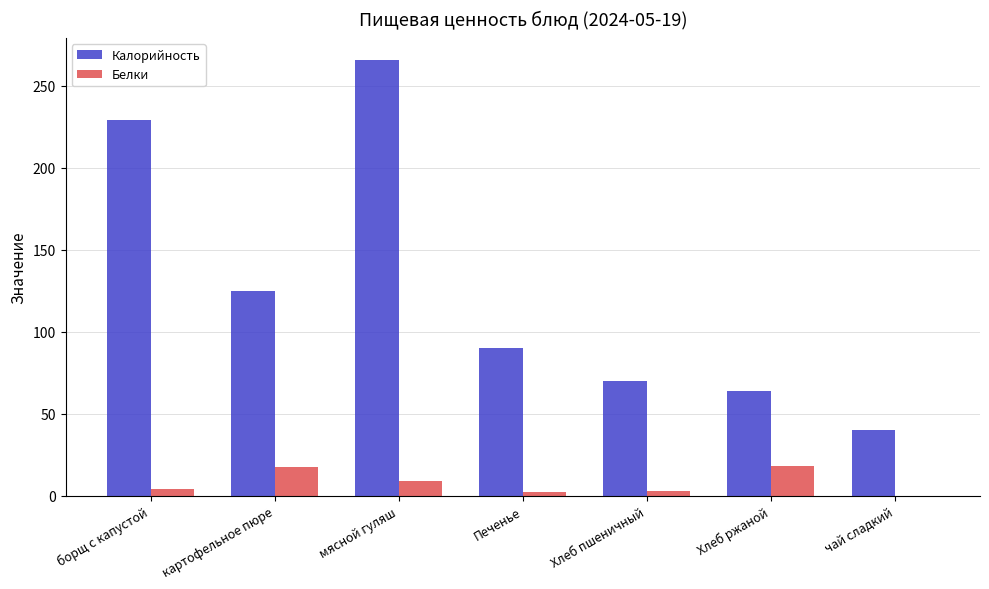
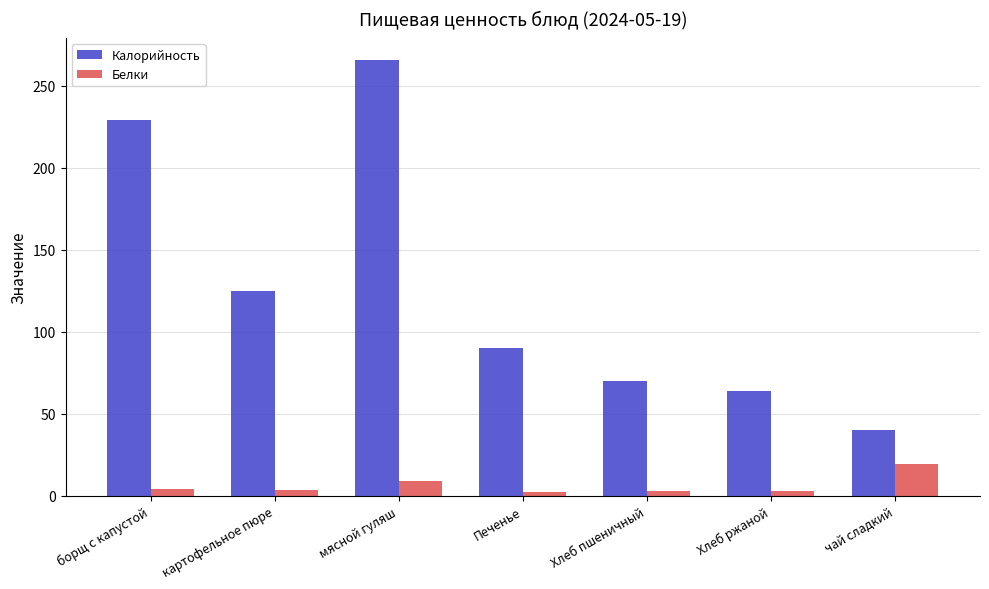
  {
    "Калорийность": {
      "борщ с капустой": 229,
      "картофельное пюре": 125,
      "мясной гуляш": 266,
      "Печенье": 90,
      "Хлеб пшеничный": 70,
      "Хлеб ржаной": 64,
      "чай сладкий": 40
    },
    "Белки": {
      "борщ с капустой": 4,
-     "картофельное пюре": 18,
+     "картофельное пюре": 4,
      "мясной гуляш": 9,
      "Печенье": 2,
      "Хлеб пшеничный": 3,
-     "Хлеб ржаной": 18,
-     "чай сладкий": 0
+     "Хлеб ржаной": 3,
+     "чай сладкий": 19
    }
  }
